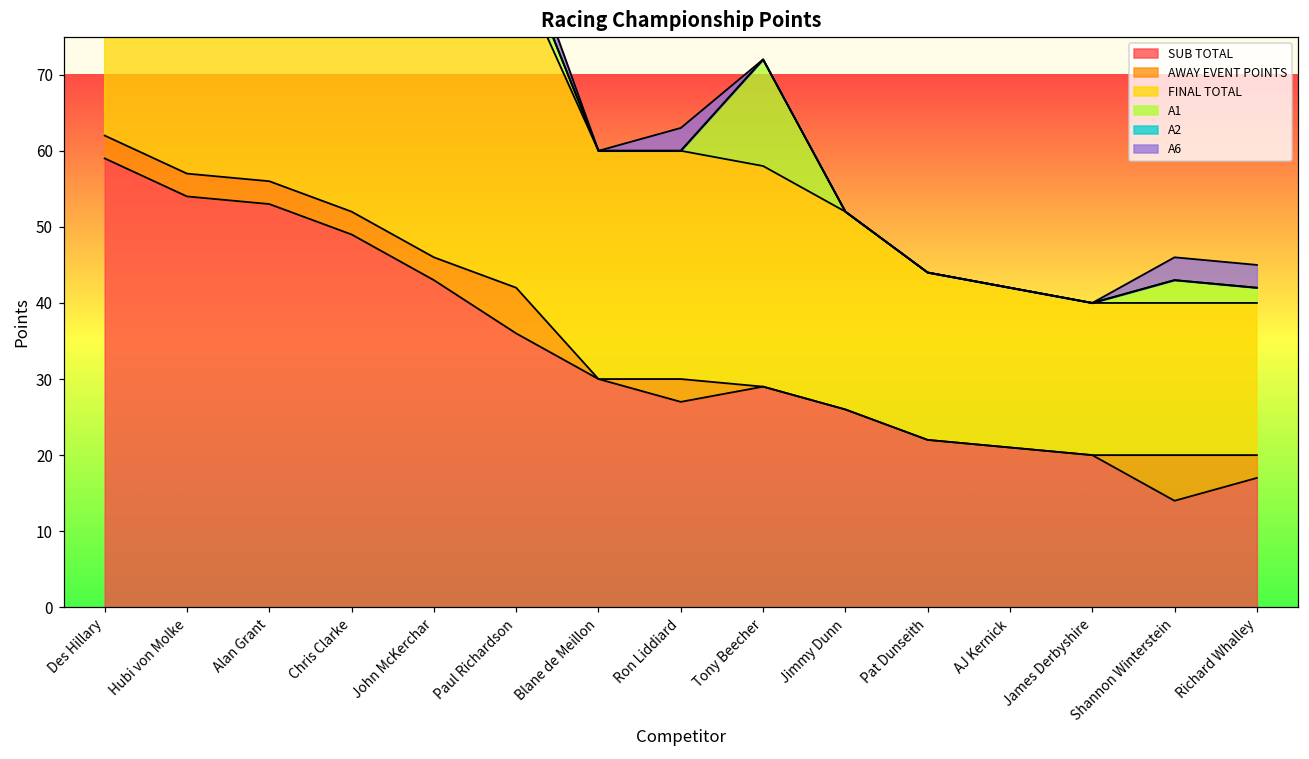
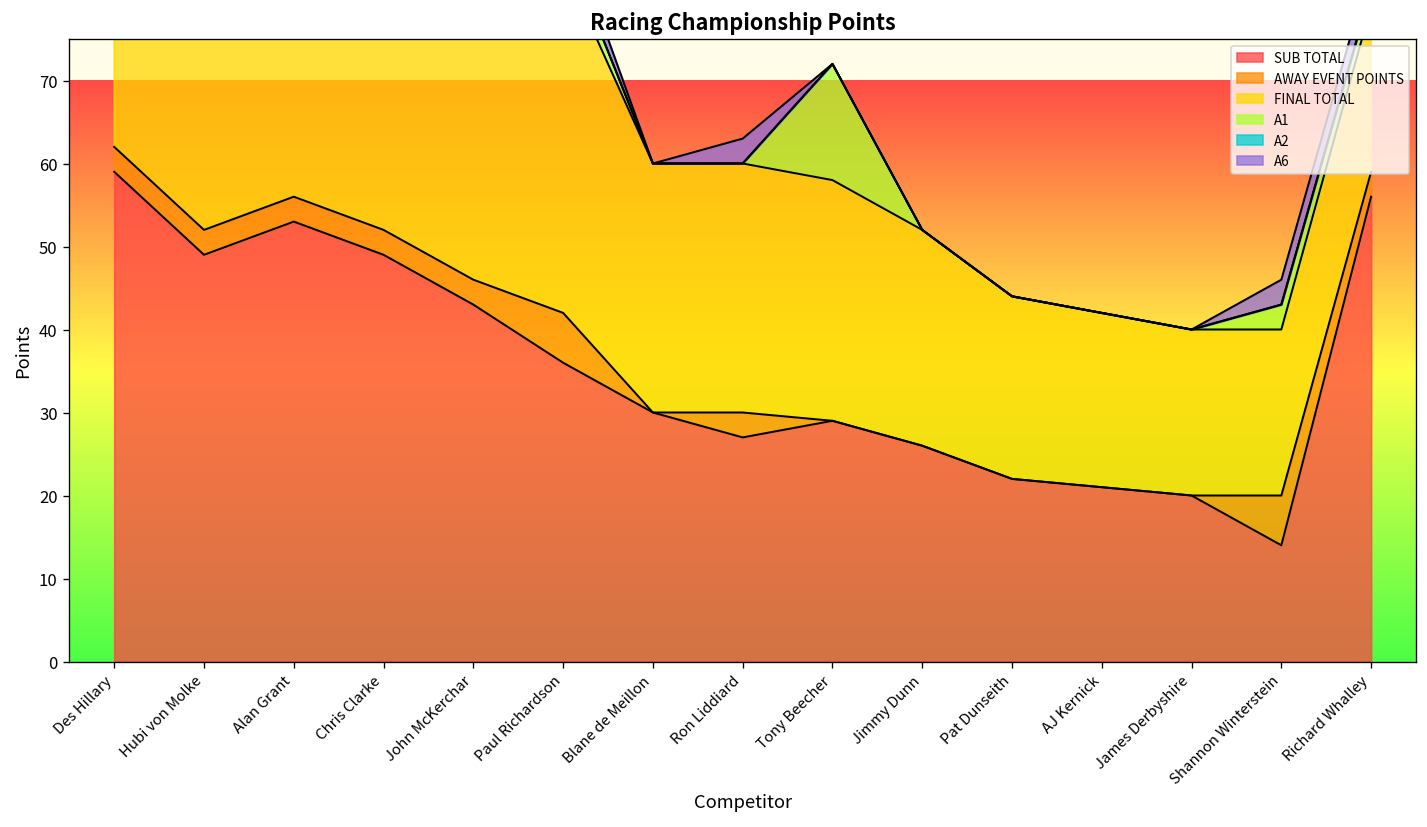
  {
    "SUB TOTAL": {
      "Des Hillary": 59,
-     "Hubi von Molke": 54,
+     "Hubi von Molke": 49,
      "Alan Grant": 53,
      "Chris Clarke": 49,
      "John McKerchar": 43,
      "Paul Richardson": 36,
      "Ron Liddiard": 27,
      "Shannon Winterstein": 14,
-     "Richard Whalley": 17
+     "Richard Whalley": 56
    },
    "AWAY EVENT POINTS": {
      "Des Hillary": 62,
      "Alan Grant": 56,
      "Chris Clarke": 52,
      "John McKerchar": 46,
      "Paul Richardson": 42,
      "Ron Liddiard": 30,
      "Shannon Winterstein": 20
    },
    "FINAL TOTAL": {
      "Tony Beecher": 29,
      "Shannon Winterstein": 20
    },
    "A6": {
      "Ron Liddiard": 3,
      "Shannon Winterstein": 3
    }
  }
